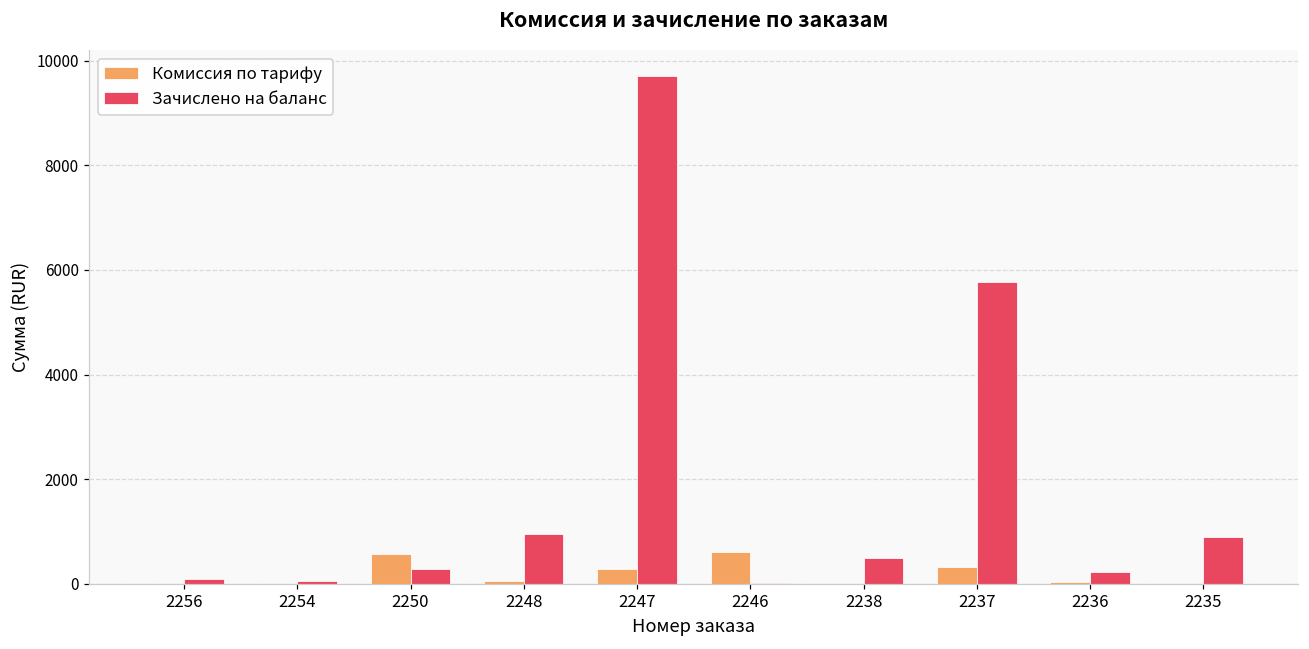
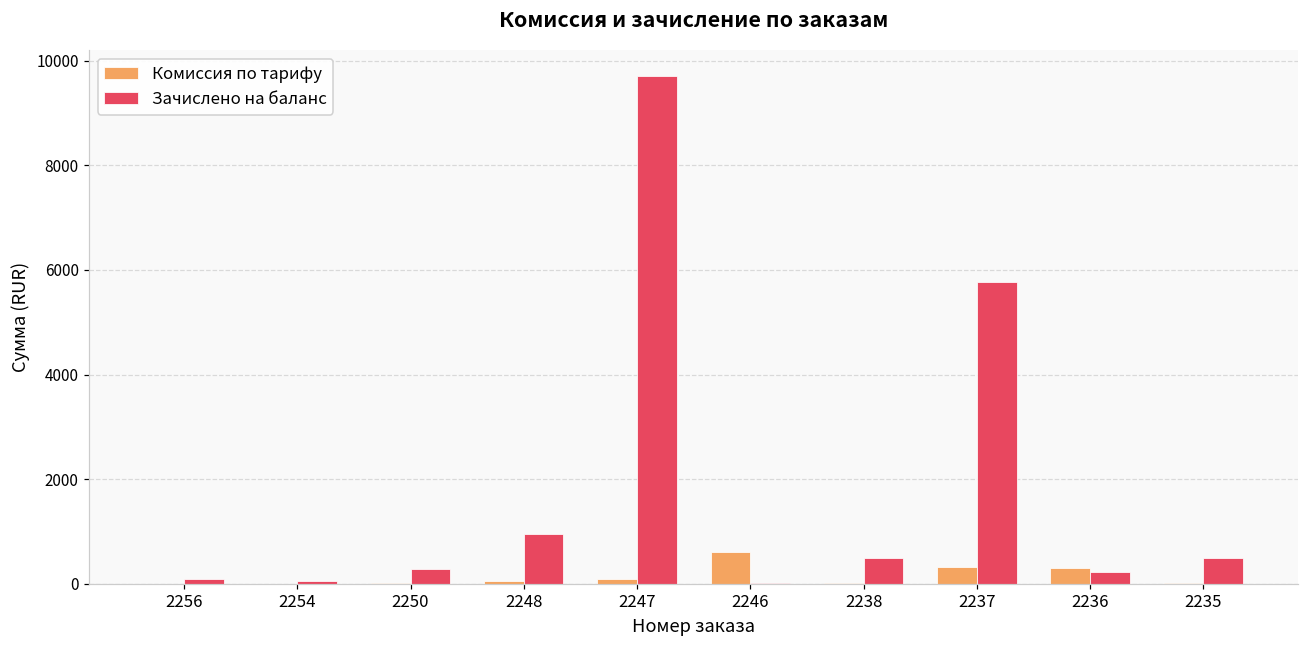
  {
    "Комиссия по тарифу": {
-     "2250": 600,
-     "2247": 300,
+     "2250": 0,
+     "2247": 100,
      "2246": 600,
      "2237": 300,
-     "2236": 0
+     "2236": 300
    },
    "Зачислено на баланс": {
      "2256": 100,
      "2250": 300,
      "2248": 1000,
      "2247": 9700,
      "2238": 500,
      "2237": 5800,
      "2236": 200,
-     "2235": 900
+     "2235": 500
    }
  }
